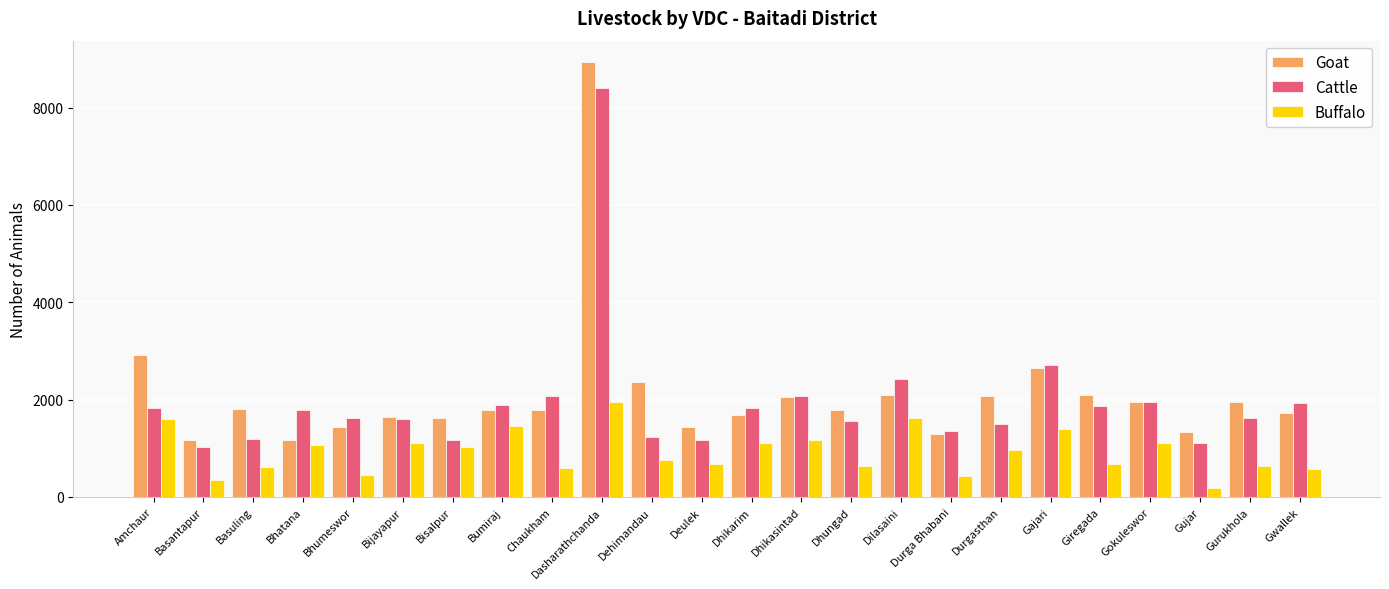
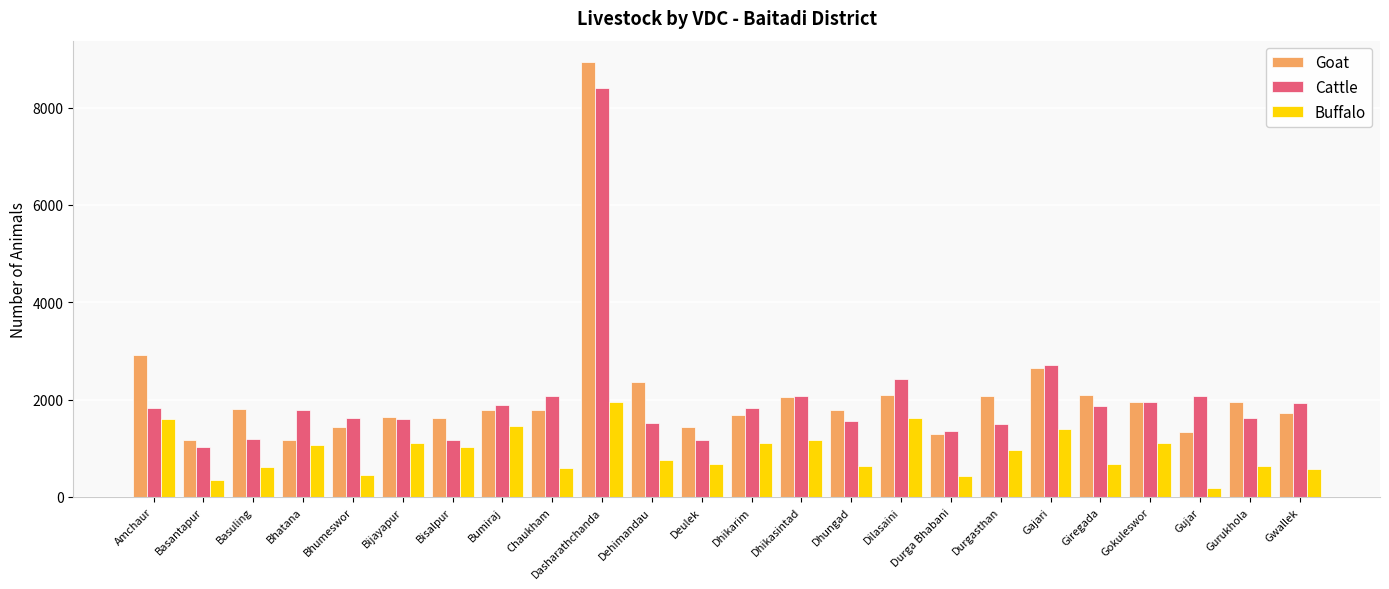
  {
    "Goat": {
      "Amchaur": 2900,
      "Basantapur": 1200,
      "Basuling": 1800,
      "Bhatana": 1200,
      "Bhumeswor": 1400,
      "Bijayapur": 1600,
      "Bisalpur": 1600,
      "Bumiraj": 1800,
      "Chaukham": 1800,
      "Dasharathchanda": 8900,
      "Dehimandau": 2400,
      "Deulek": 1400,
      "Dhikarim": 1700,
      "Dhikasintad": 2100,
      "Dhungad": 1800,
      "Dilasaini": 2100,
      "Durga Bhabani": 1300,
      "Durgasthan": 2100,
      "Gajari": 2700,
      "Giregada": 2100,
      "Gokuleswor": 1900,
      "Gujar": 1300,
      "Gurukhola": 1900,
      "Gwallek": 1700
    },
    "Cattle": {
      "Amchaur": 1800,
      "Basantapur": 1000,
      "Basuling": 1200,
      "Bhatana": 1800,
      "Bhumeswor": 1600,
      "Bijayapur": 1600,
      "Bisalpur": 1200,
      "Bumiraj": 1900,
      "Chaukham": 2100,
      "Dasharathchanda": 8400,
-     "Dehimandau": 1200,
+     "Dehimandau": 1500,
      "Deulek": 1200,
      "Dhikarim": 1800,
      "Dhikasintad": 2100,
      "Dhungad": 1600,
      "Dilasaini": 2400,
      "Durga Bhabani": 1400,
      "Durgasthan": 1500,
      "Gajari": 2700,
      "Giregada": 1900,
      "Gokuleswor": 2000,
-     "Gujar": 1100,
+     "Gujar": 2100,
      "Gurukhola": 1600,
      "Gwallek": 1900
    },
    "Buffalo": {
      "Amchaur": 1600,
      "Basantapur": 400,
      "Basuling": 600,
      "Bhatana": 1100,
      "Bhumeswor": 500,
      "Bijayapur": 1100,
      "Bisalpur": 1000,
      "Bumiraj": 1500,
      "Chaukham": 600,
      "Dasharathchanda": 1900,
      "Dehimandau": 800,
      "Deulek": 700,
      "Dhikarim": 1100,
      "Dhikasintad": 1200,
      "Dhungad": 600,
      "Dilasaini": 1600,
      "Durga Bhabani": 400,
      "Durgasthan": 1000,
      "Gajari": 1400,
      "Giregada": 700,
      "Gokuleswor": 1100,
      "Gujar": 200,
      "Gurukhola": 600,
      "Gwallek": 600
    }
  }
